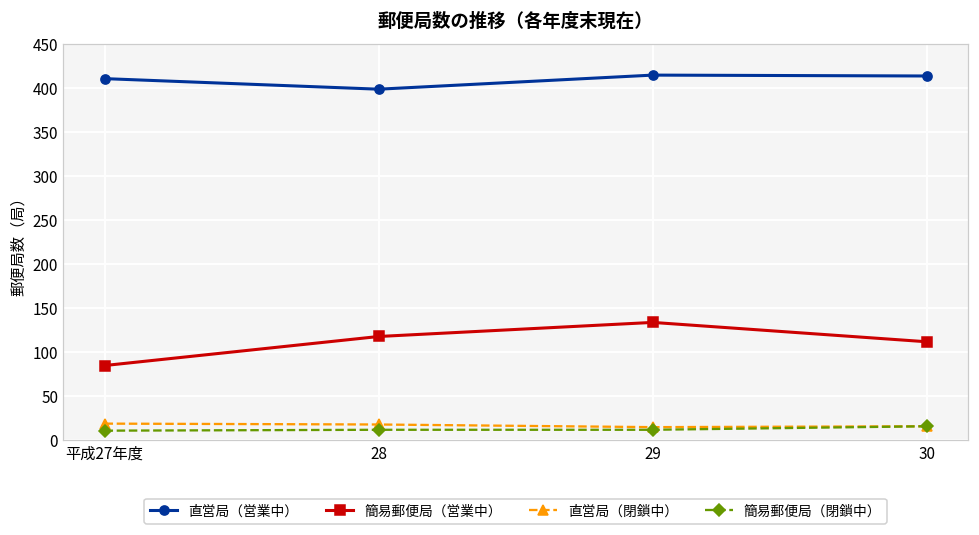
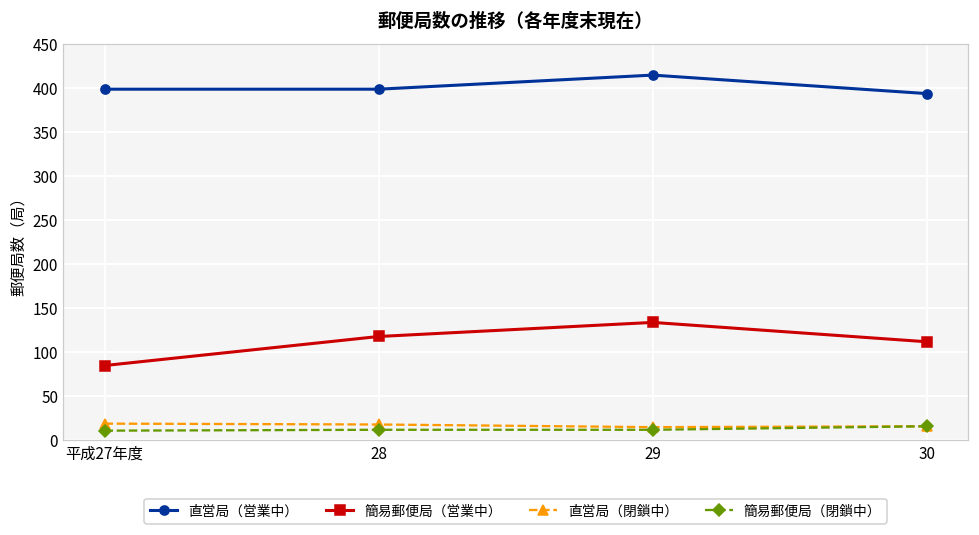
  {
    "直営局（営業中）": {
-     "平成27年度": 410,
+     "平成27年度": 400,
      "28": 400,
      "29": 420,
-     "30": 410
+     "30": 390
    },
    "簡易郵便局（営業中）": {
      "平成27年度": 90,
      "28": 120,
      "29": 130,
      "30": 110
    },
    "直営局（閉鎖中）": {
      "平成27年度": 20,
      "28": 20
    },
    "簡易郵便局（閉鎖中）": {
      "平成27年度": 10,
      "28": 10
    }
  }
